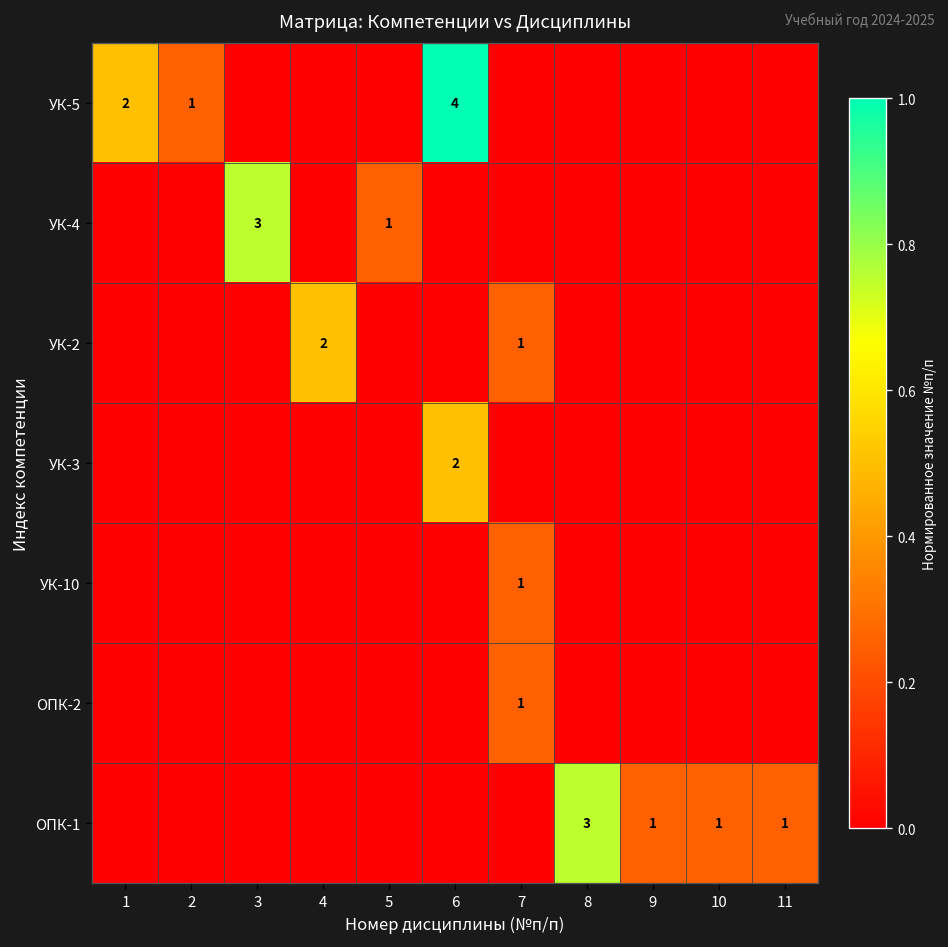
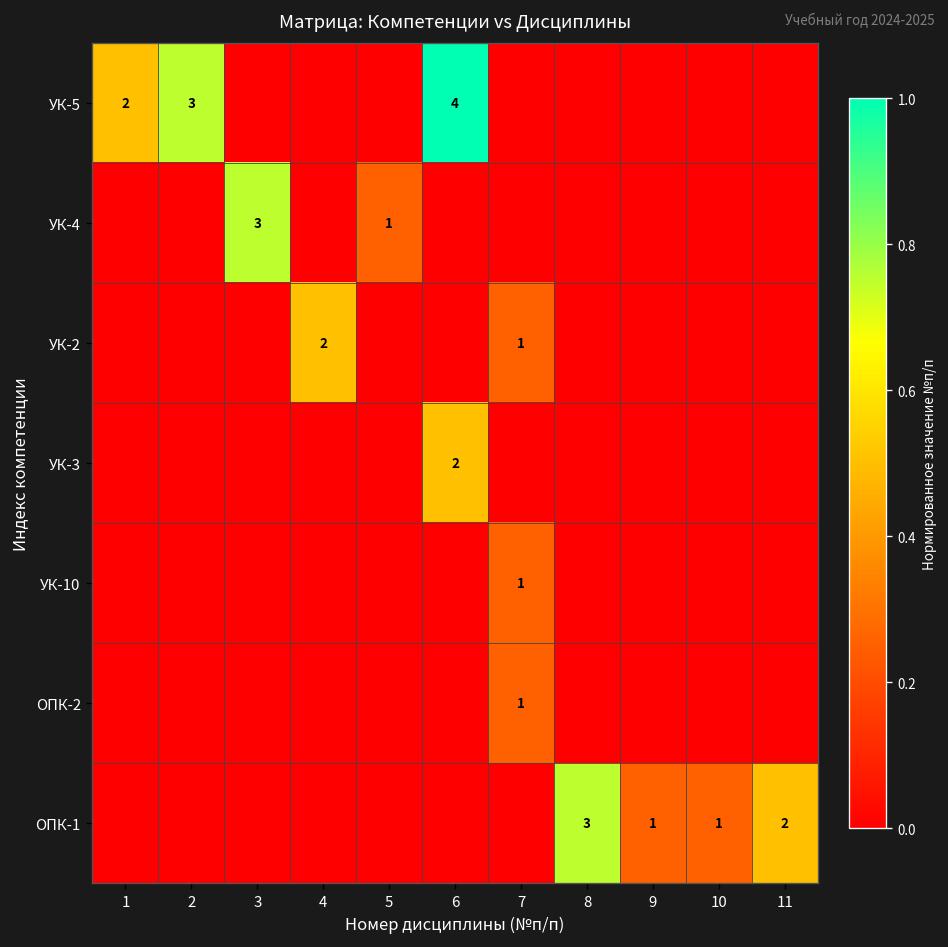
  {
    "УК-5": {
      "1": 2,
-     "2": 1,
+     "2": 3,
      "6": 4
    },
    "УК-4": {
      "3": 3,
      "5": 1
    },
    "УК-2": {
      "4": 2,
      "7": 1
    },
    "УК-3": {
      "6": 2
    },
    "УК-10": {
      "7": 1
    },
    "ОПК-2": {
      "7": 1
    },
    "ОПК-1": {
      "8": 3,
      "9": 1,
      "10": 1,
-     "11": 1
+     "11": 2
    }
  }
